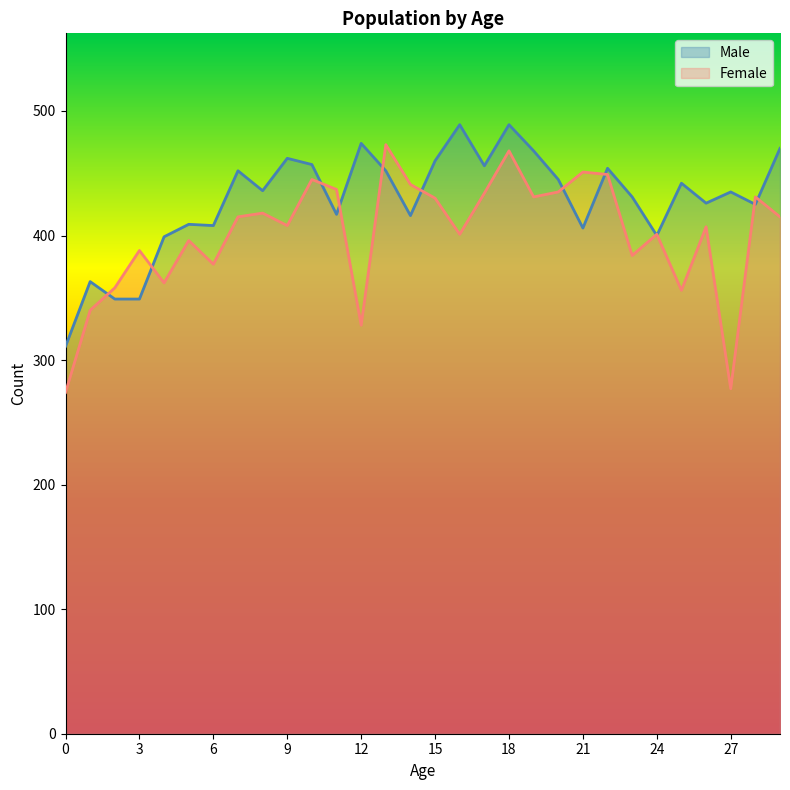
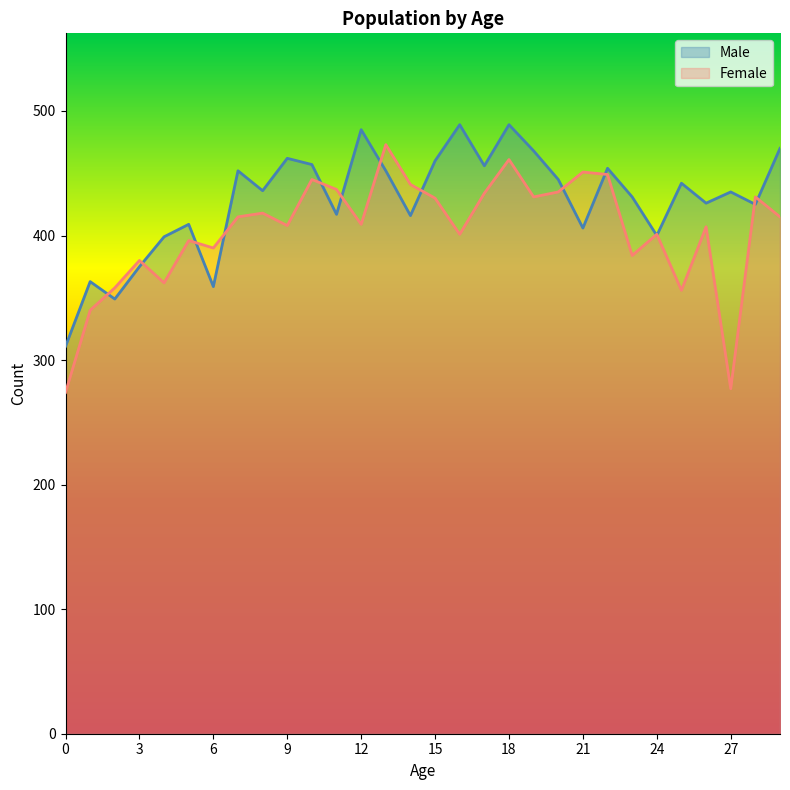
  {
    "Male": {
      "0": 311,
-     "3": 349,
-     "6": 408,
+     "3": 375,
+     "6": 359,
      "9": 462,
-     "12": 474,
+     "12": 485,
      "15": 460,
      "18": 489,
      "21": 406,
      "27": 435
    },
    "Female": {
      "0": 274,
-     "3": 388,
-     "6": 377,
+     "3": 380,
+     "6": 390,
      "9": 408,
-     "12": 328,
+     "12": 409,
      "15": 430,
-     "18": 468,
+     "18": 461,
      "21": 451,
      "27": 277
    }
  }
